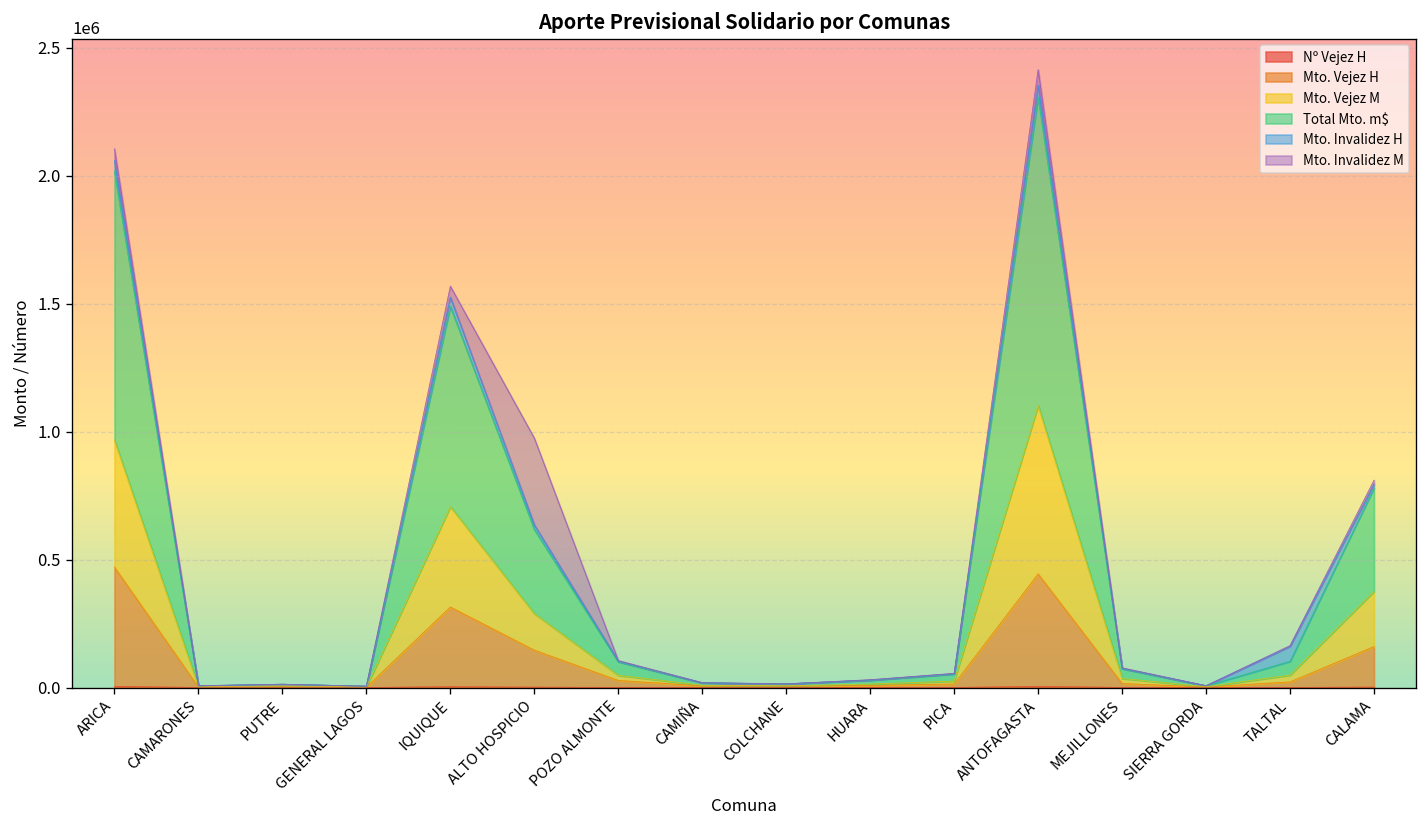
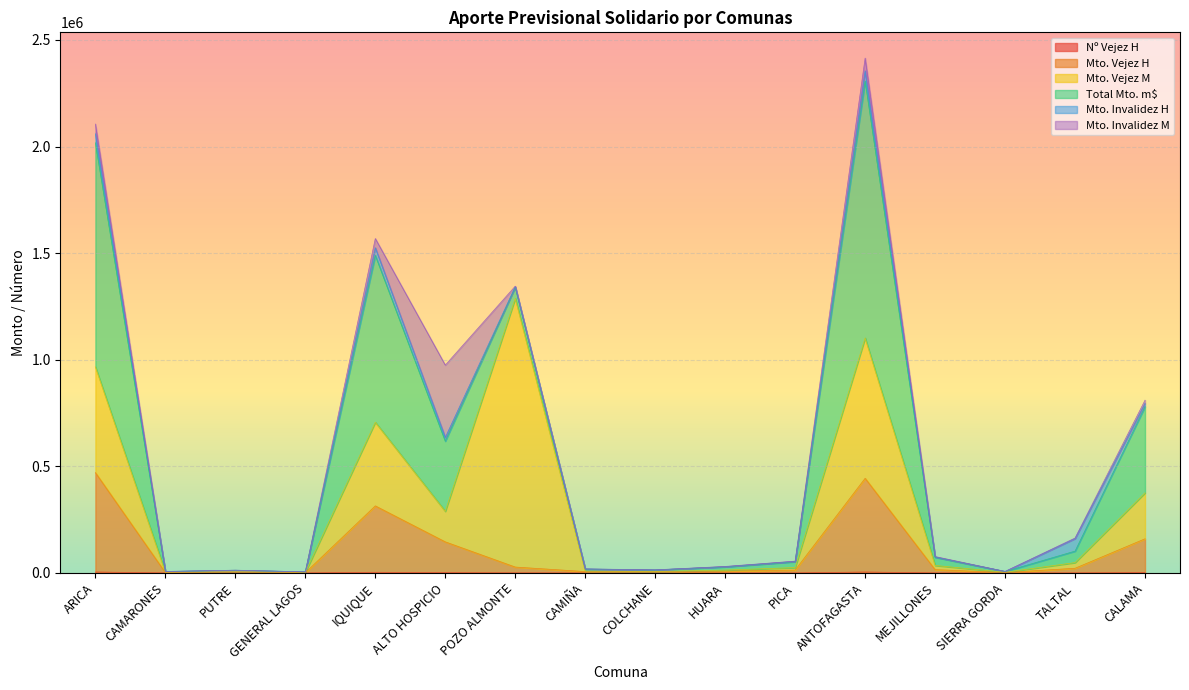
  {
    "Mto. Vejez M": {
      "ARICA": 500000,
      "IQUIQUE": 390000,
      "ALTO HOSPICIO": 140000,
-     "POZO ALMONTE": 20000,
+     "POZO ALMONTE": 1260000,
      "ANTOFAGASTA": 660000,
      "MEJILLONES": 20000,
      "TALTAL": 30000,
      "CALAMA": 220000
    },
    "Total Mto. m$": {
      "ARICA": 1050000,
      "IQUIQUE": 780000,
      "ALTO HOSPICIO": 330000,
      "ANTOFAGASTA": 1210000,
      "TALTAL": 50000,
      "CALAMA": 400000
    },
    "Mto. Invalidez H": {
      "ARICA": 40000,
      "IQUIQUE": 40000,
      "ALTO HOSPICIO": 20000,
      "ANTOFAGASTA": 50000,
      "CALAMA": 10000
    },
    "Mto. Invalidez M": {
      "ARICA": 50000,
      "IQUIQUE": 40000,
      "ALTO HOSPICIO": 340000,
      "ANTOFAGASTA": 60000,
      "CALAMA": 20000
    }
  }
